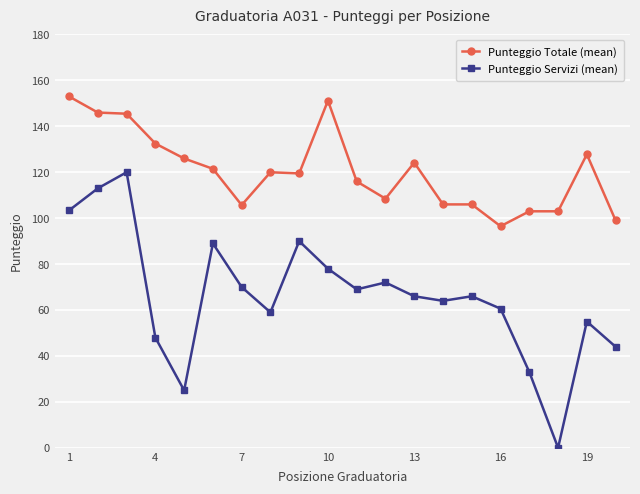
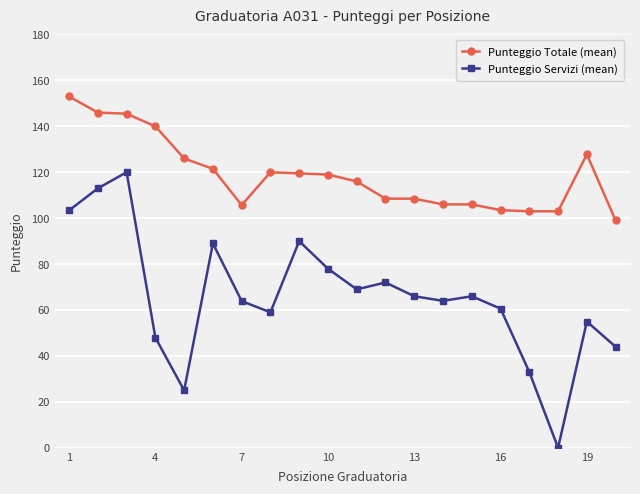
  {
    "Punteggio Totale (mean)": {
      "1": 153,
-     "4": 133,
+     "4": 140,
      "7": 106,
-     "10": 151,
-     "13": 124,
-     "16": 97,
+     "10": 119,
+     "13": 109,
+     "16": 104,
      "19": 128
    },
    "Punteggio Servizi (mean)": {
      "1": 103,
      "4": 48,
-     "7": 70,
+     "7": 64,
      "10": 78,
      "13": 66,
      "16": 61,
      "19": 55
    }
  }
